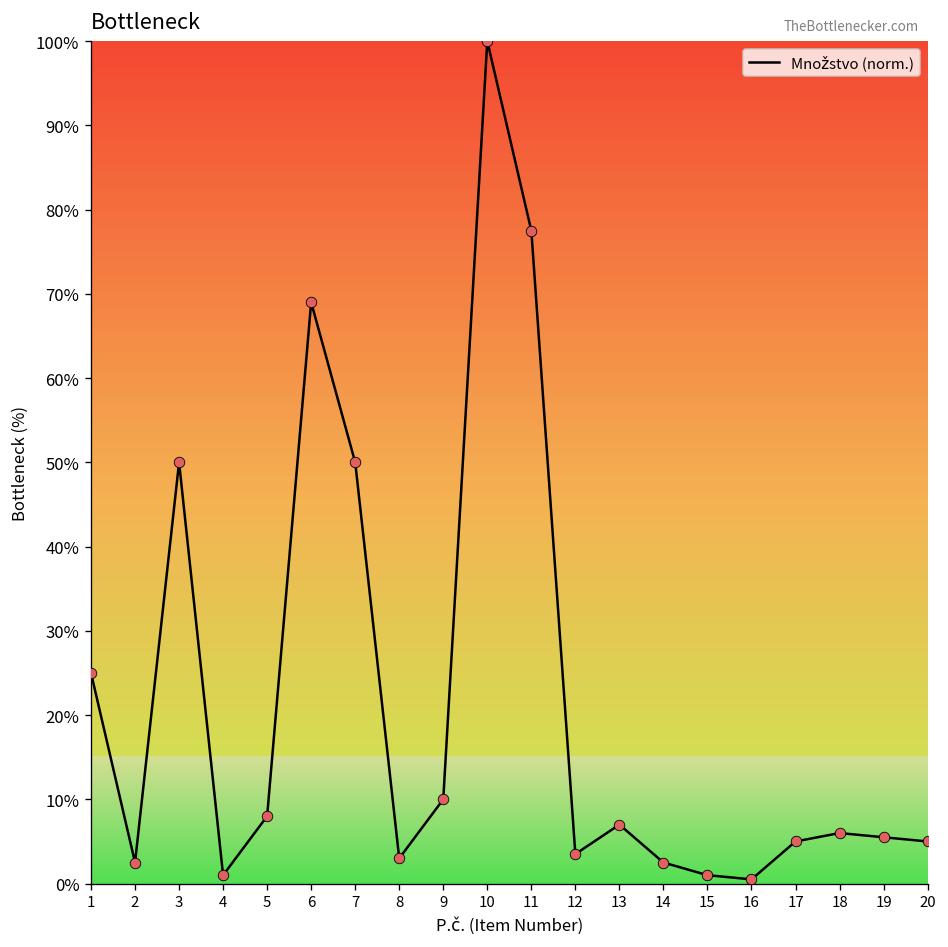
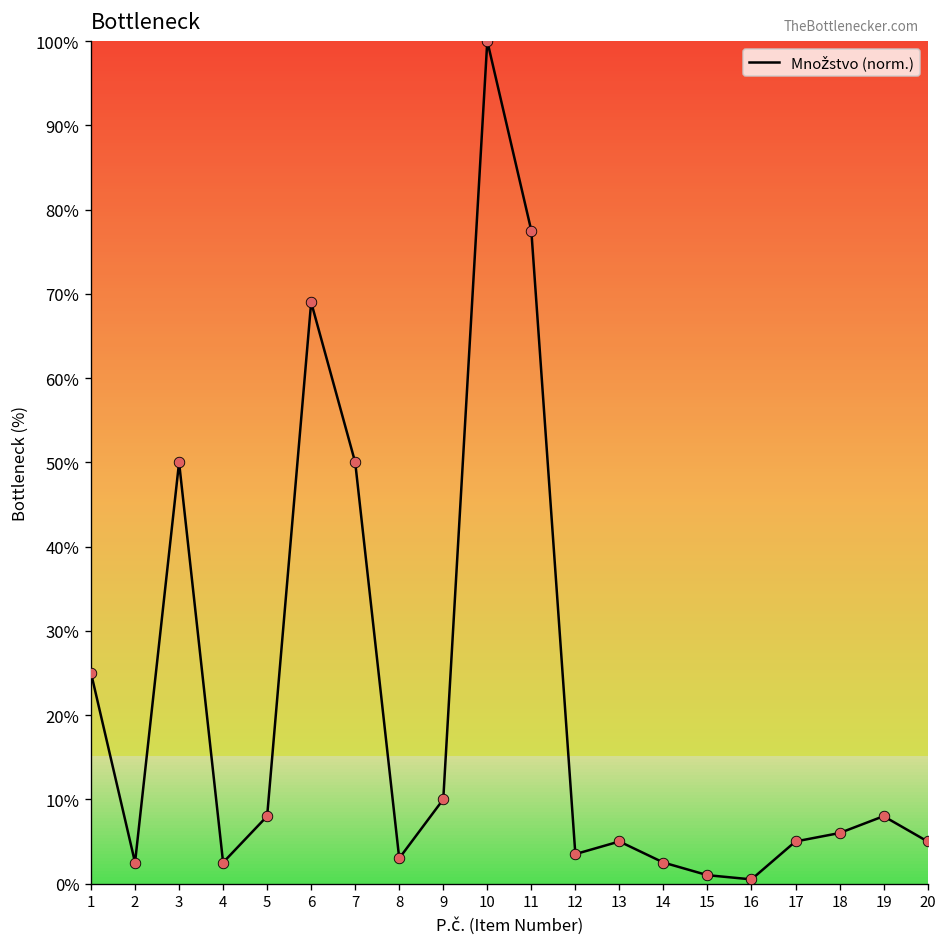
  {
    "1": "25%",
    "2": "3%",
    "3": "50%",
-   "4": "1%",
+   "4": "3%",
    "5": "8%",
    "6": "69%",
    "7": "50%",
    "8": "3%",
    "9": "10%",
    "10": "100%",
    "11": "78%",
    "12": "4%",
-   "13": "7%",
+   "13": "5%",
    "14": "3%",
    "15": "1%",
    "16": "1%",
    "17": "5%",
    "18": "6%",
-   "19": "6%",
+   "19": "8%",
    "20": "5%"
  }
